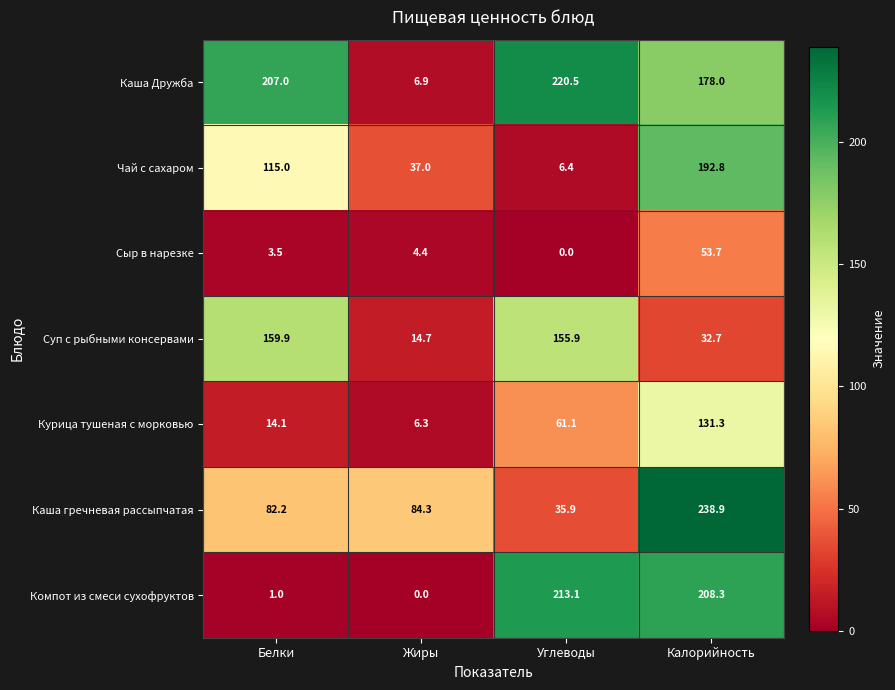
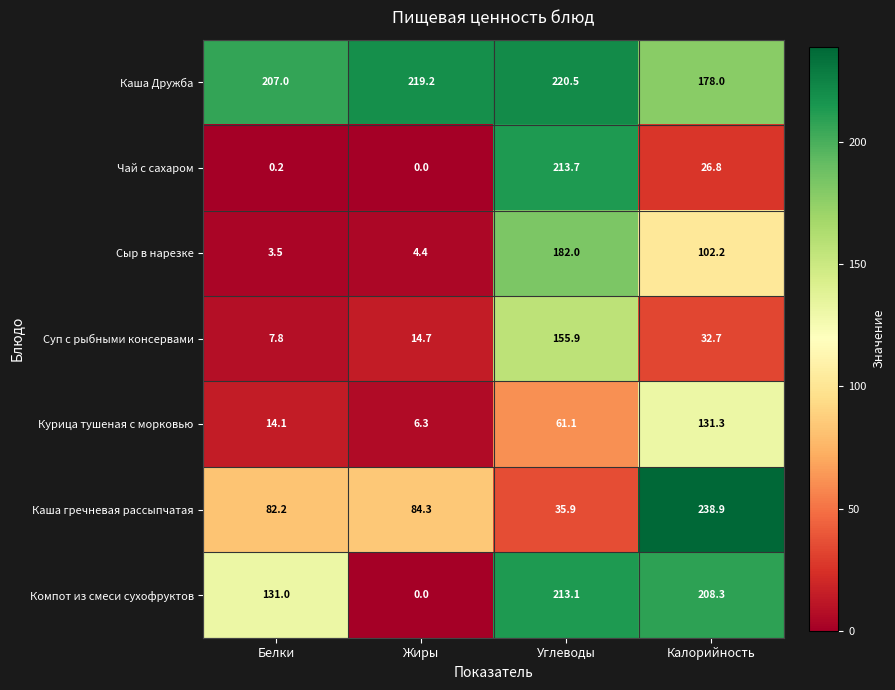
  {
    "Каша Дружба": {
      "Белки": 207.0,
-     "Жиры": 6.9,
+     "Жиры": 219.2,
      "Углеводы": 220.5,
      "Калорийность": 178.0
    },
    "Чай с сахаром": {
-     "Белки": 115.0,
-     "Жиры": 37.0,
-     "Углеводы": 6.4,
-     "Калорийность": 192.8
+     "Белки": 0.2,
+     "Жиры": 0.0,
+     "Углеводы": 213.7,
+     "Калорийность": 26.8
    },
    "Сыр в нарезке": {
      "Белки": 3.5,
      "Жиры": 4.4,
-     "Углеводы": 0.0,
-     "Калорийность": 53.7
+     "Углеводы": 182.0,
+     "Калорийность": 102.2
    },
    "Суп с рыбными консервами": {
-     "Белки": 159.9,
+     "Белки": 7.8,
      "Жиры": 14.7,
      "Углеводы": 155.9,
      "Калорийность": 32.7
    },
    "Курица тушеная с морковью": {
      "Белки": 14.1,
      "Жиры": 6.3,
      "Углеводы": 61.1,
      "Калорийность": 131.3
    },
    "Каша гречневая рассыпчатая": {
      "Белки": 82.2,
      "Жиры": 84.3,
      "Углеводы": 35.9,
      "Калорийность": 238.9
    },
    "Компот из смеси сухофруктов": {
-     "Белки": 1.0,
+     "Белки": 131.0,
      "Жиры": 0.0,
      "Углеводы": 213.1,
      "Калорийность": 208.3
    }
  }
